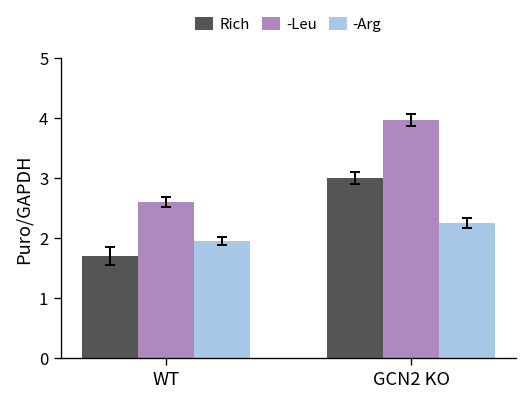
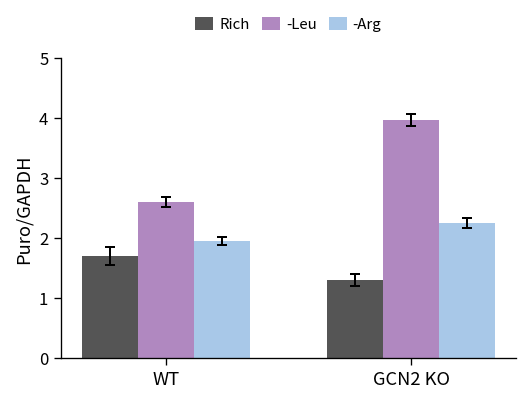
  {
    "Rich": {
      "WT": 1.7,
-     "GCN2 KO": 3.0
+     "GCN2 KO": 1.3
    },
    "-Leu": {
      "WT": 2.6,
      "GCN2 KO": 4.0
    },
    "-Arg": {
      "WT": 2.0,
      "GCN2 KO": 2.3
    }
  }
